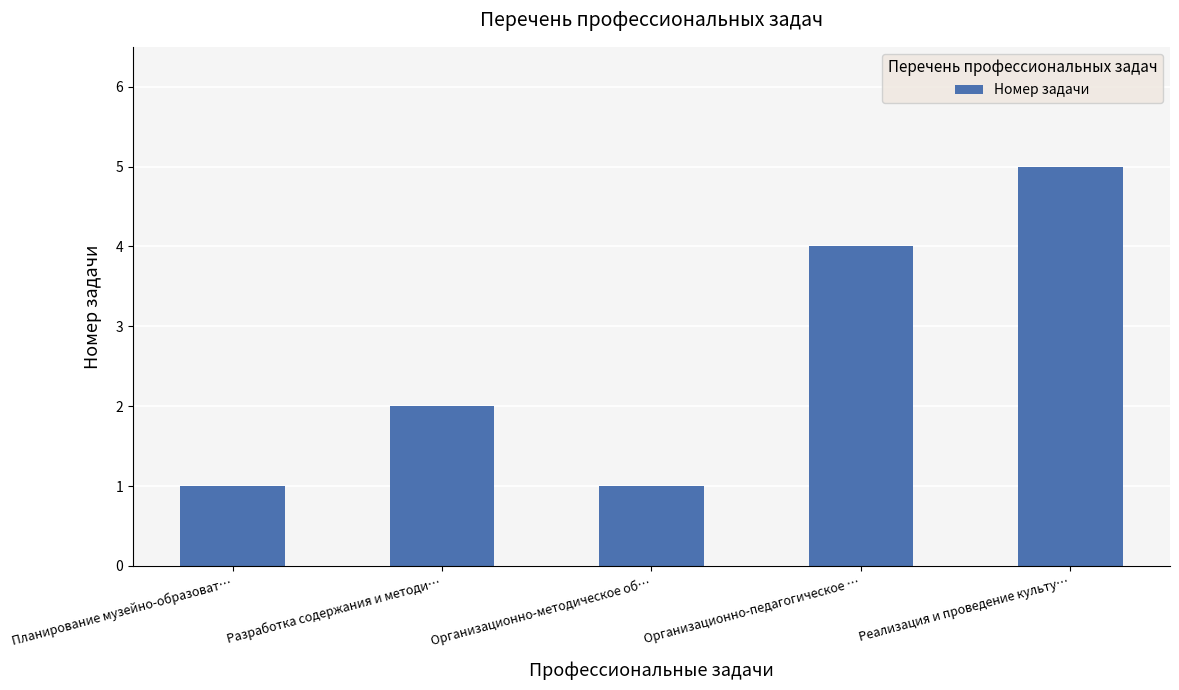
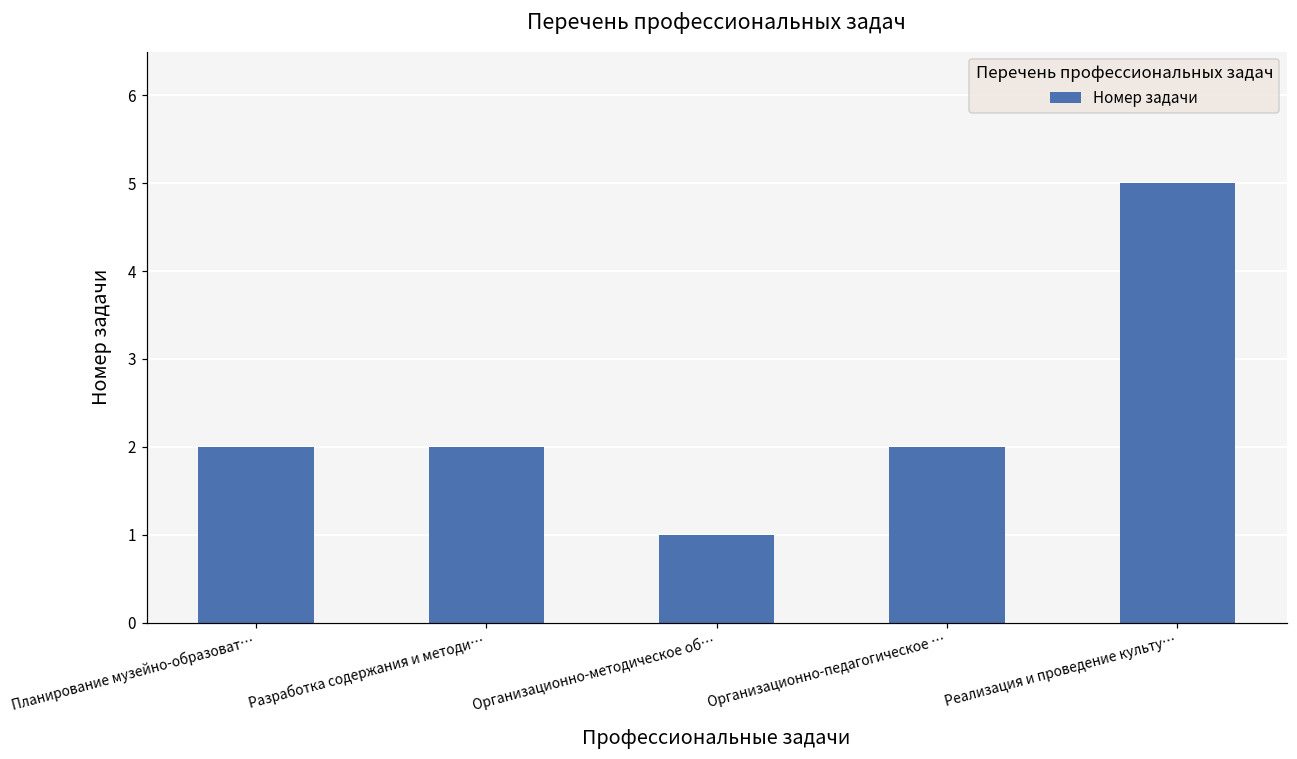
  {
-   "Планирование музейно-образоват…": 1,
+   "Планирование музейно-образоват…": 2,
    "Разработка содержания и методи…": 2,
    "Организационно-методическое об…": 1,
-   "Организационно-педагогическое …": 4,
+   "Организационно-педагогическое …": 2,
    "Реализация и проведение культу…": 5
  }
